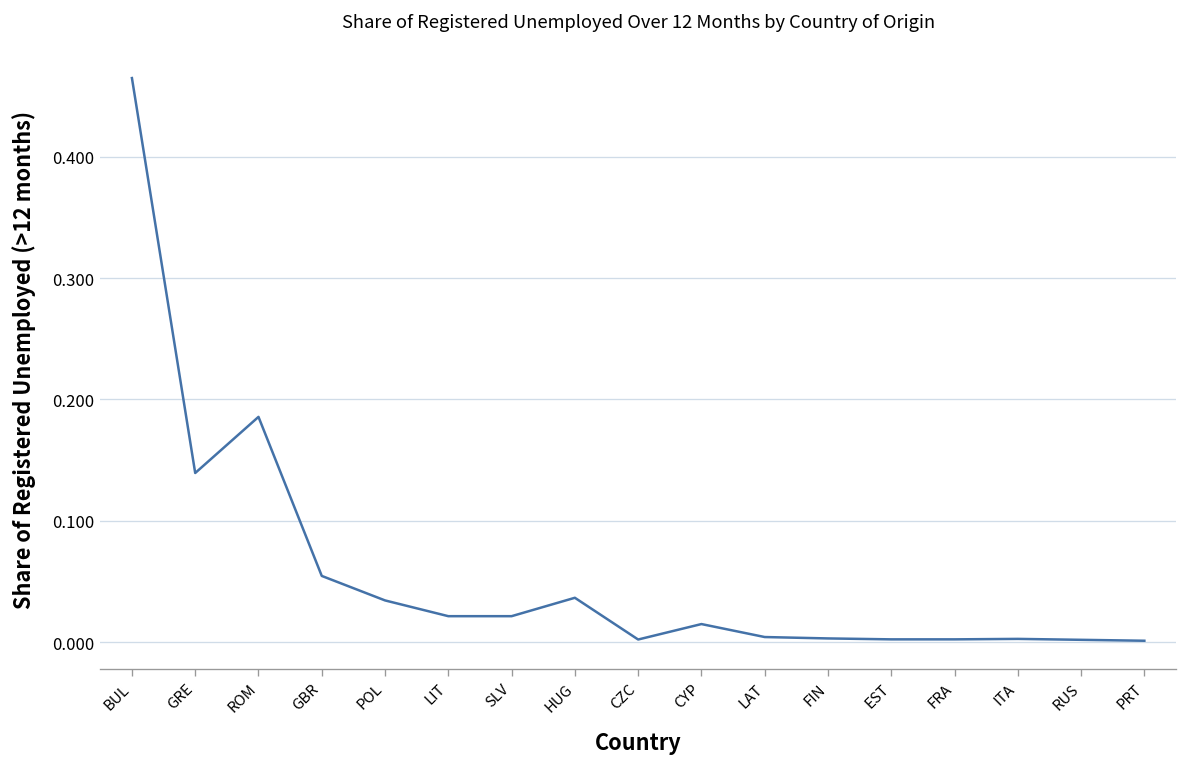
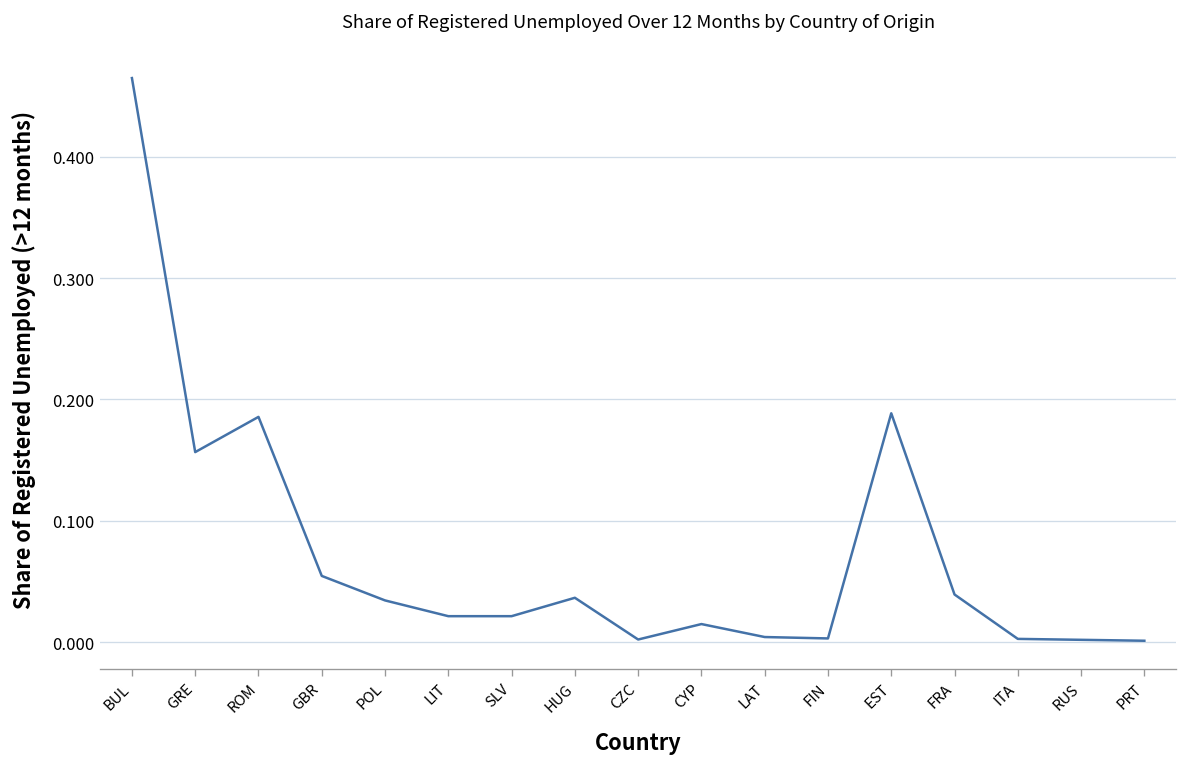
  {
    "BUL": 0.465,
-   "GRE": 0.139,
+   "GRE": 0.157,
    "ROM": 0.186,
    "GBR": 0.055,
    "POL": 0.034,
    "LIT": 0.021,
    "SLV": 0.021,
    "HUG": 0.037,
    "CZC": 0.002,
    "CYP": 0.015,
    "LAT": 0.004,
    "FIN": 0.003,
-   "EST": 0.002,
-   "FRA": 0.002,
+   "EST": 0.189,
+   "FRA": 0.039,
    "ITA": 0.003,
    "RUS": 0.002,
    "PRT": 0.001
  }
